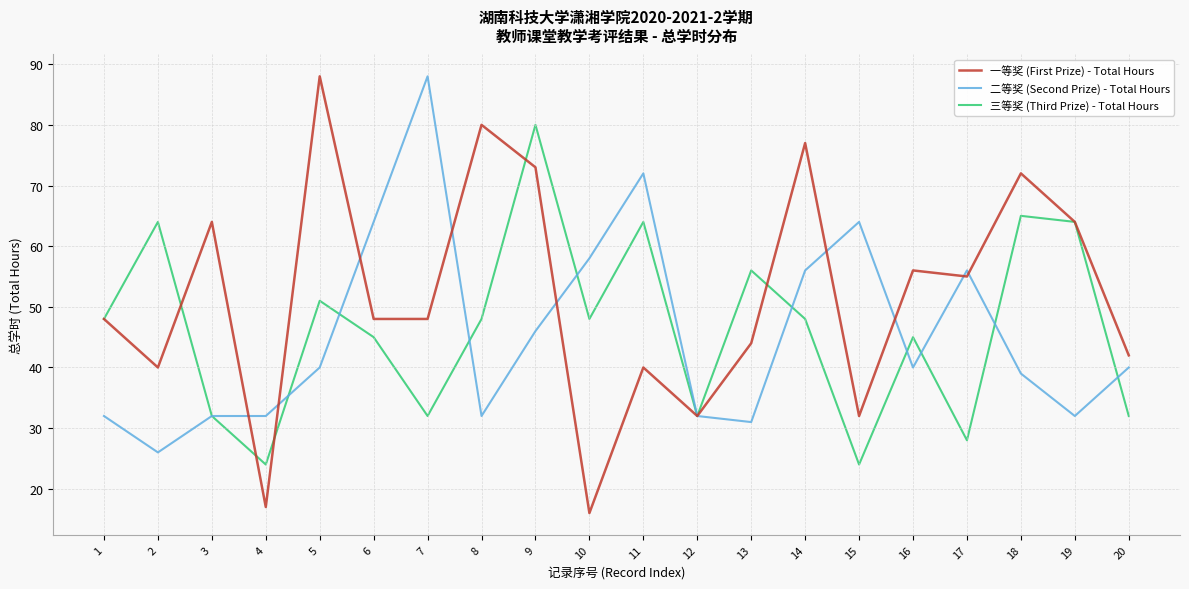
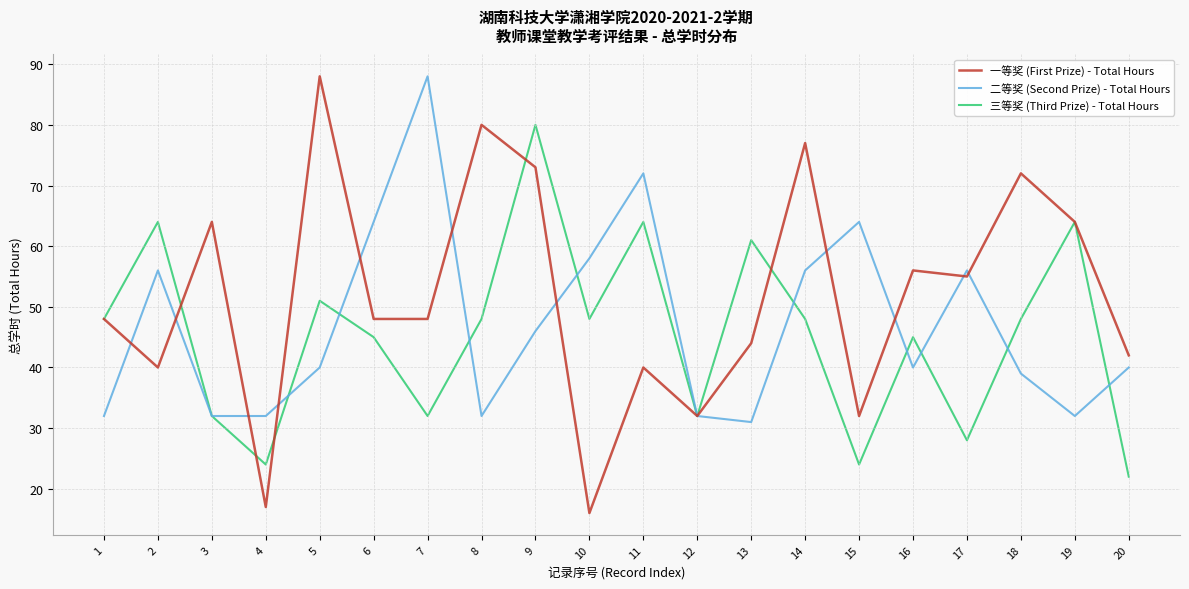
  {
    "一等奖 (First Prize) - Total Hours": {
      "2": 40,
      "3": 64,
      "4": 17,
      "5": 88,
      "6": 48,
      "7": 48,
      "8": 80,
      "9": 73,
      "10": 16,
      "11": 40,
      "13": 44,
      "14": 77,
      "15": 32,
      "16": 56,
      "17": 55,
      "18": 72,
      "20": 42
    },
    "二等奖 (Second Prize) - Total Hours": {
      "1": 32,
-     "2": 26,
+     "2": 56,
      "4": 32,
      "5": 40,
      "6": 64,
      "7": 88,
      "8": 32,
      "9": 46,
      "10": 58,
      "11": 72,
      "13": 31,
      "14": 56,
      "15": 64,
      "16": 40,
      "17": 56,
      "18": 39,
      "19": 32,
      "20": 40
    },
    "三等奖 (Third Prize) - Total Hours": {
      "2": 64,
      "4": 24,
      "5": 51,
      "6": 45,
      "7": 32,
      "8": 48,
      "9": 80,
      "10": 48,
      "11": 64,
-     "13": 56,
+     "13": 61,
      "14": 48,
      "15": 24,
      "16": 45,
      "17": 28,
-     "18": 65,
-     "20": 32
+     "18": 48,
+     "20": 22
    }
  }
